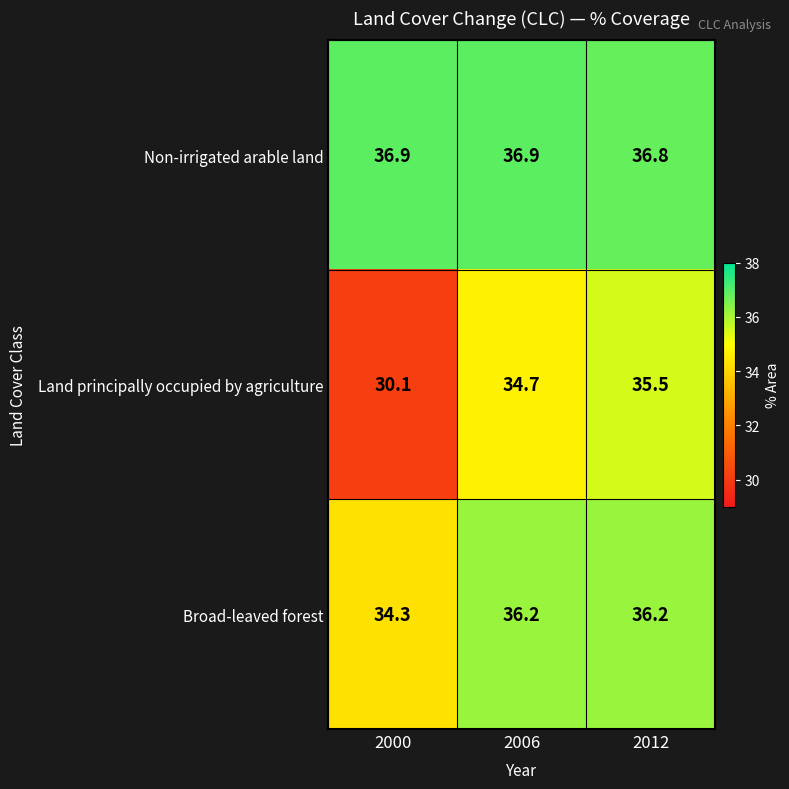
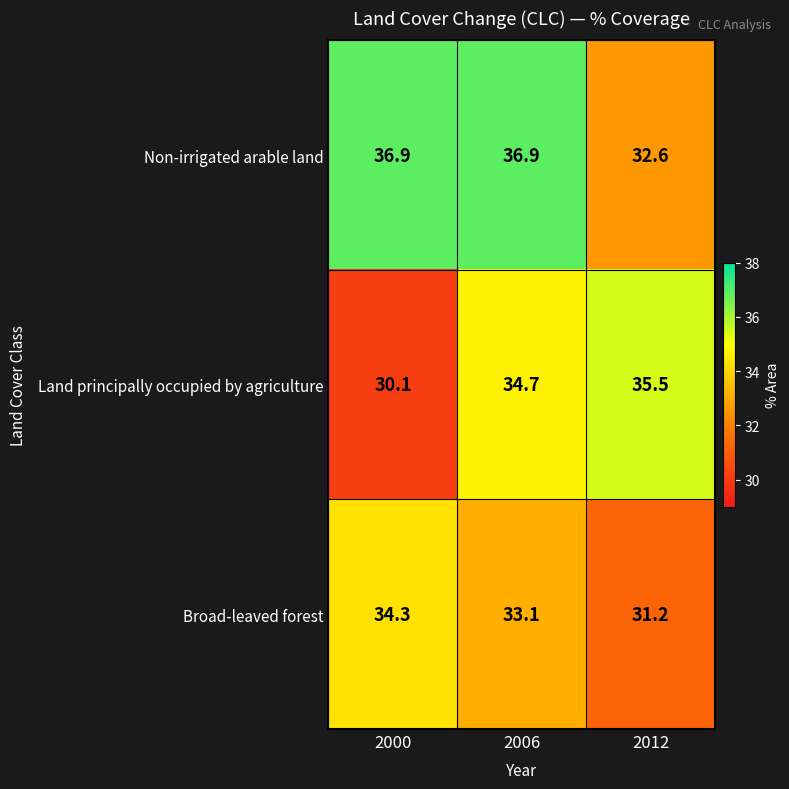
  {
    "Non-irrigated arable land": {
      "2000": 36.9,
      "2006": 36.9,
-     "2012": 36.8
+     "2012": 32.6
    },
    "Land principally occupied by agriculture": {
      "2000": 30.1,
      "2006": 34.7,
      "2012": 35.5
    },
    "Broad-leaved forest": {
      "2000": 34.3,
-     "2006": 36.2,
-     "2012": 36.2
+     "2006": 33.1,
+     "2012": 31.2
    }
  }
